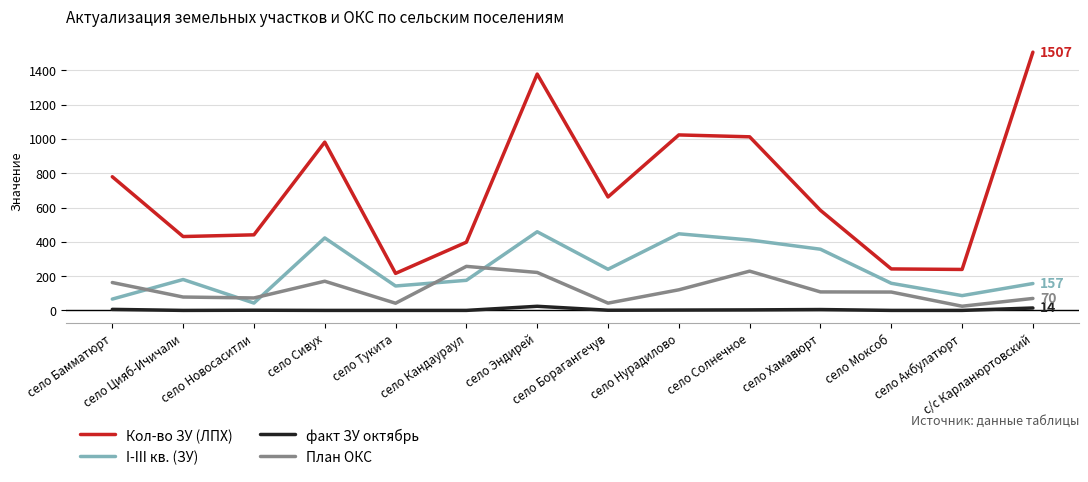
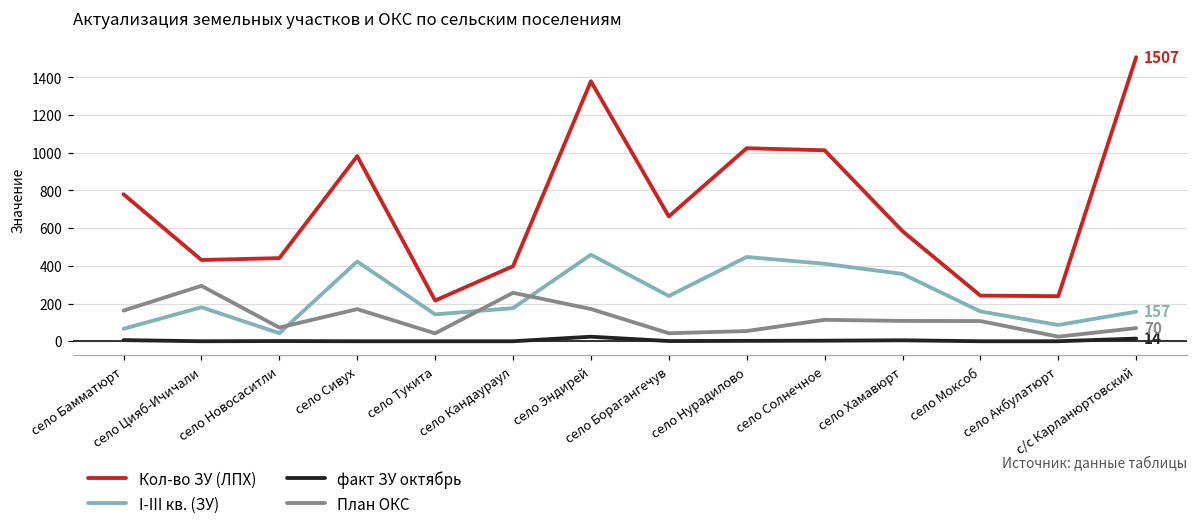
  {
    "Кол-во ЗУ (ЛПХ)": {
      "с/с Карланюртовский": 1507
    },
    "I-III кв. (ЗУ)": {
      "с/с Карланюртовский": 157
    },
    "факт ЗУ октябрь": {
      "село Бамматюрт": 10,
      "село Цияб-Ичичали": 0,
      "село Новосаситли": 0,
      "село Сивух": 0,
      "село Тукита": 0,
      "село Кандаураул": 0,
      "село Эндирей": 20,
      "село Борагангечув": 0,
      "село Нурадилово": 0,
      "село Солнечное": 0,
      "село Хамавюрт": 10,
      "село Моксоб": 0,
      "село Акбулатюрт": 0
    },
    "План ОКС": {
      "село Бамматюрт": 160,
-     "село Цияб-Ичичали": 80,
+     "село Цияб-Ичичали": 290,
      "село Новосаситли": 70,
      "село Сивух": 170,
      "село Тукита": 40,
      "село Кандаураул": 260,
-     "село Эндирей": 220,
+     "село Эндирей": 170,
      "село Борагангечув": 40,
-     "село Нурадилово": 120,
-     "село Солнечное": 230,
+     "село Нурадилово": 50,
+     "село Солнечное": 110,
      "село Хамавюрт": 110,
      "село Моксоб": 110,
      "село Акбулатюрт": 20
    }
  }
